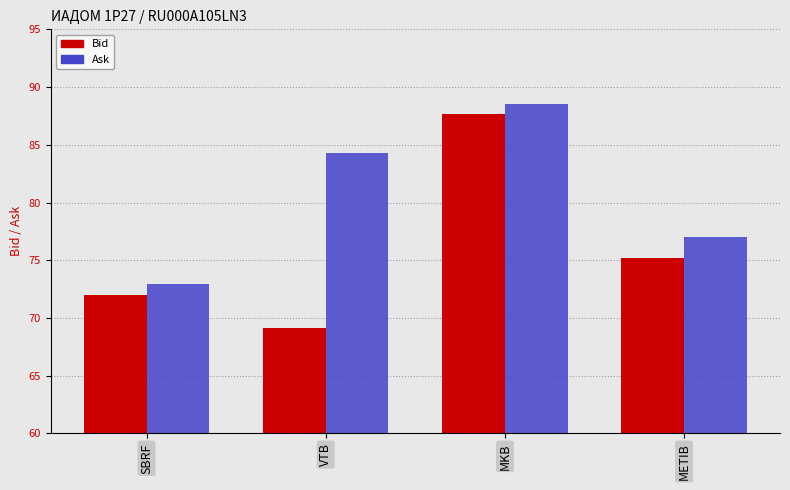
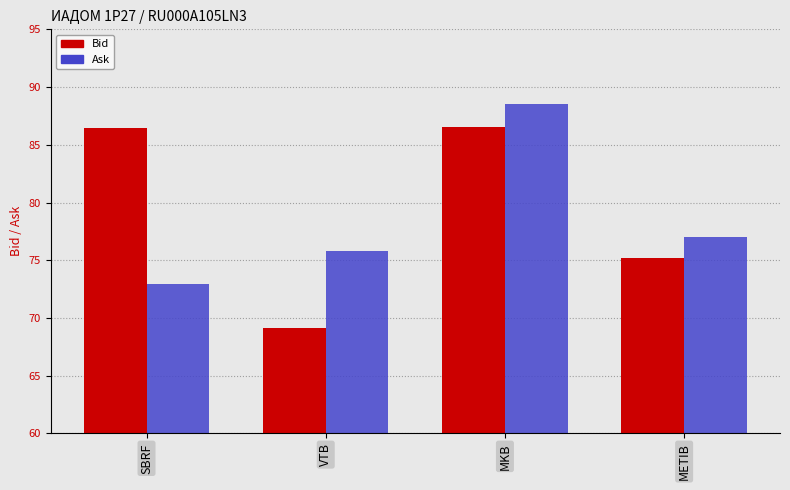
  {
    "Bid": {
-     "SBRF": 72.0,
+     "SBRF": 86.5,
      "VTB": 69.1,
-     "MKB": 87.7,
+     "MKB": 86.5,
      "METIB": 75.2
    },
    "Ask": {
      "SBRF": 73.0,
-     "VTB": 84.3,
+     "VTB": 75.8,
      "MKB": 88.5,
      "METIB": 77.0
    }
  }
